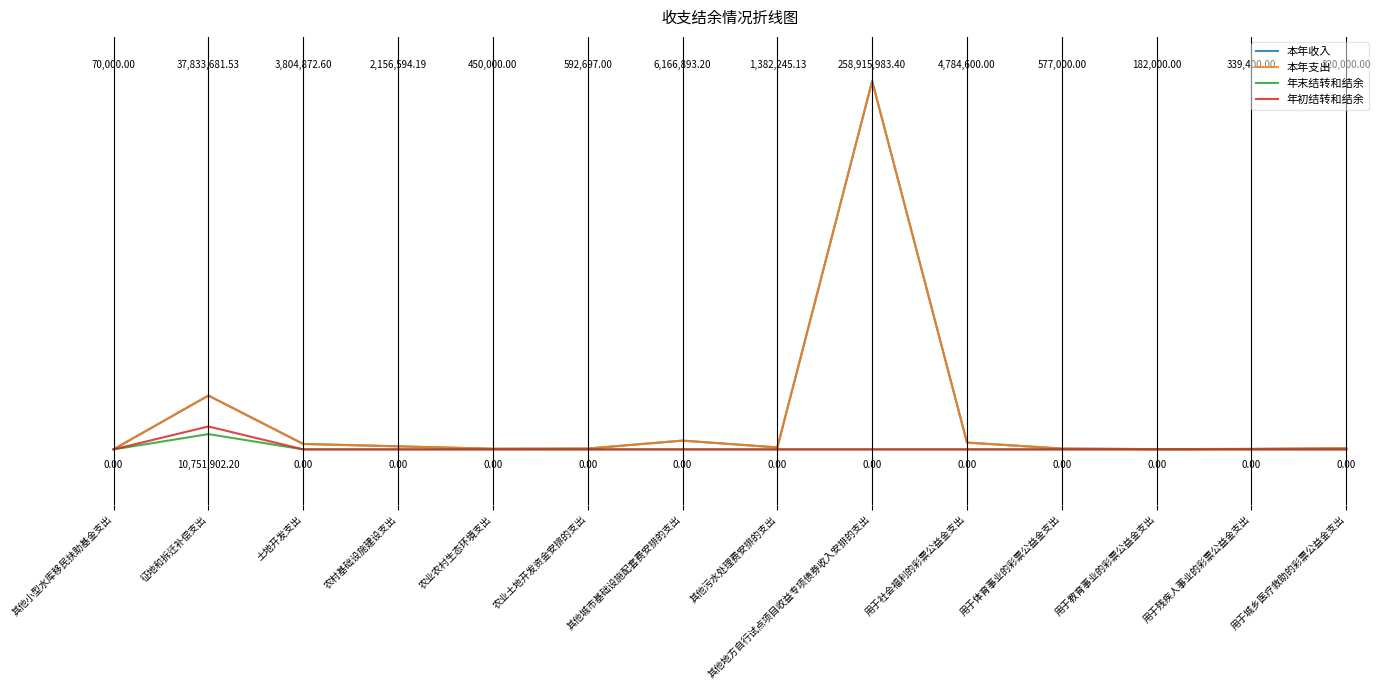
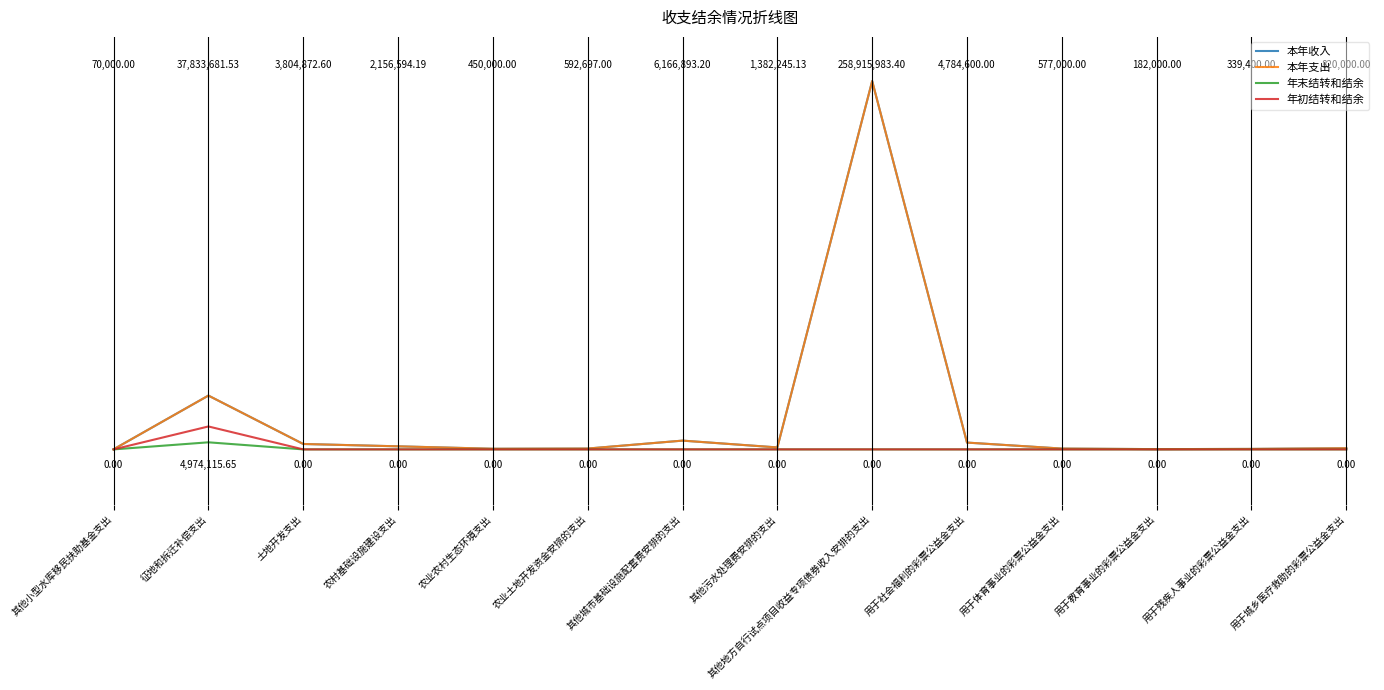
  {
    "本年支出": {
      "其他地方自行试点项目收益专项债券收入安排的支出": "258,915,983.40"
    },
    "年末结转和结余": {
-     "征地和拆迁补偿支出": "10,751,902.20"
+     "征地和拆迁补偿支出": "4,974,115.65"
    }
  }
